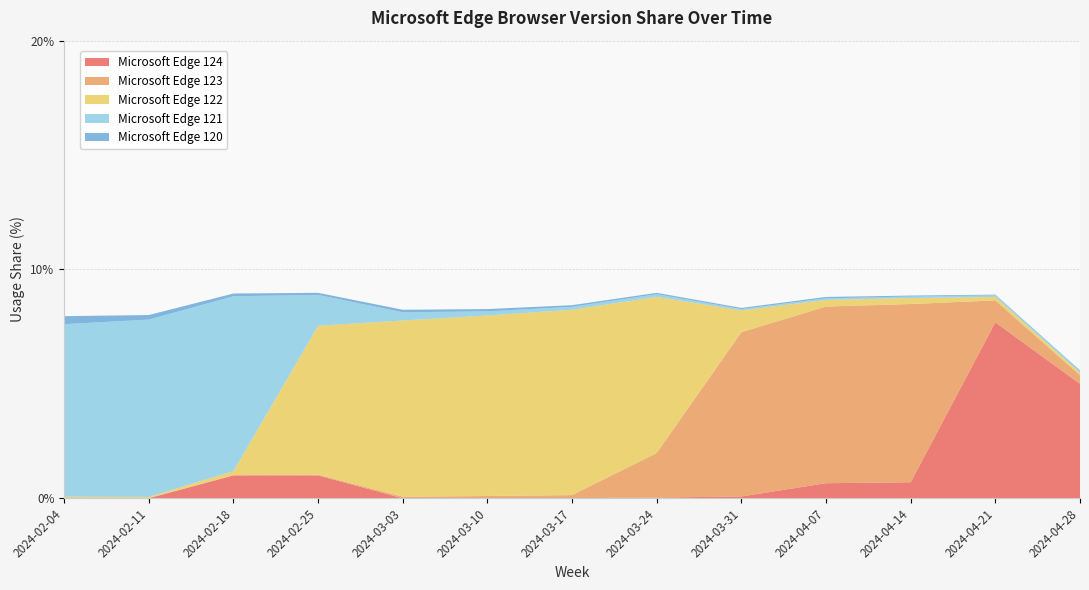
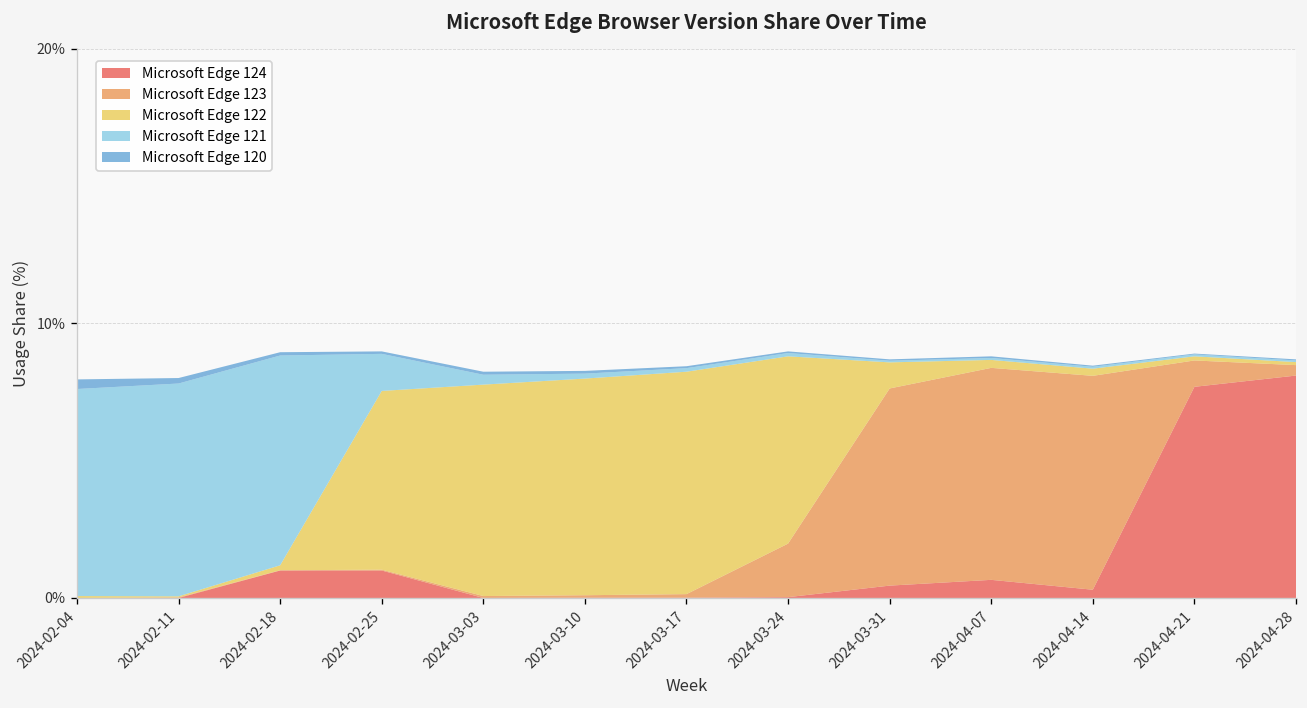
  {
    "Microsoft Edge 124": {
-     "2024-03-31": "0.1%",
+     "2024-03-31": "0.5%",
      "2024-04-07": "0.7%",
-     "2024-04-14": "0.7%",
+     "2024-04-14": "0.3%",
      "2024-04-21": "7.7%",
-     "2024-04-28": "5.0%"
+     "2024-04-28": "8.1%"
    }
  }
